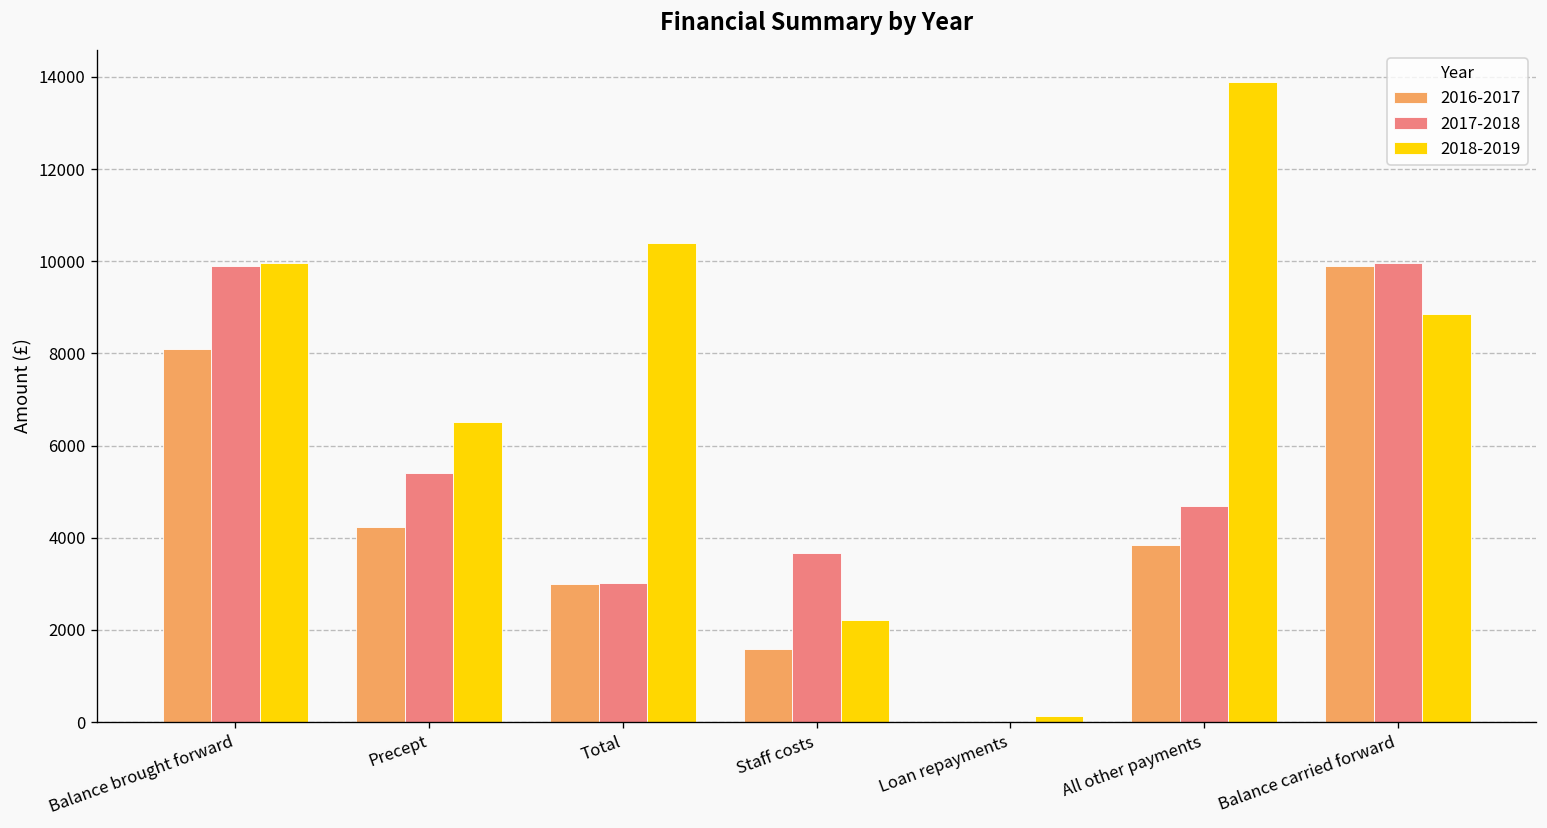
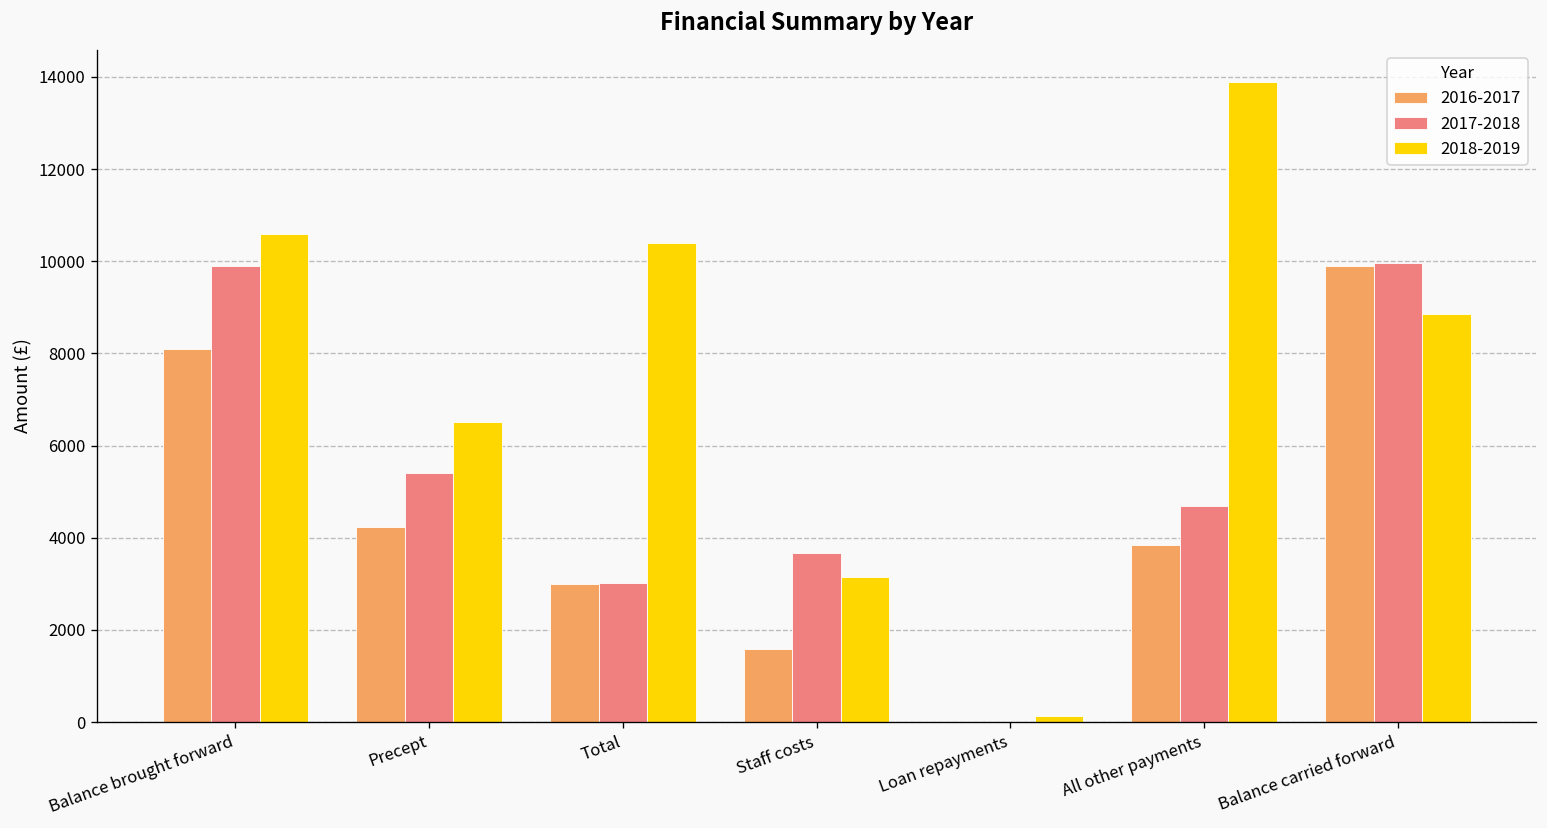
  {
    "2018-2019": {
-     "Balance brought forward": 10000,
+     "Balance brought forward": 10600,
      "Precept": 6500,
      "Total": 10400,
-     "Staff costs": 2200,
+     "Staff costs": 3100,
      "Loan repayments": 100,
      "All other payments": 13900,
      "Balance carried forward": 8800
    }
  }
